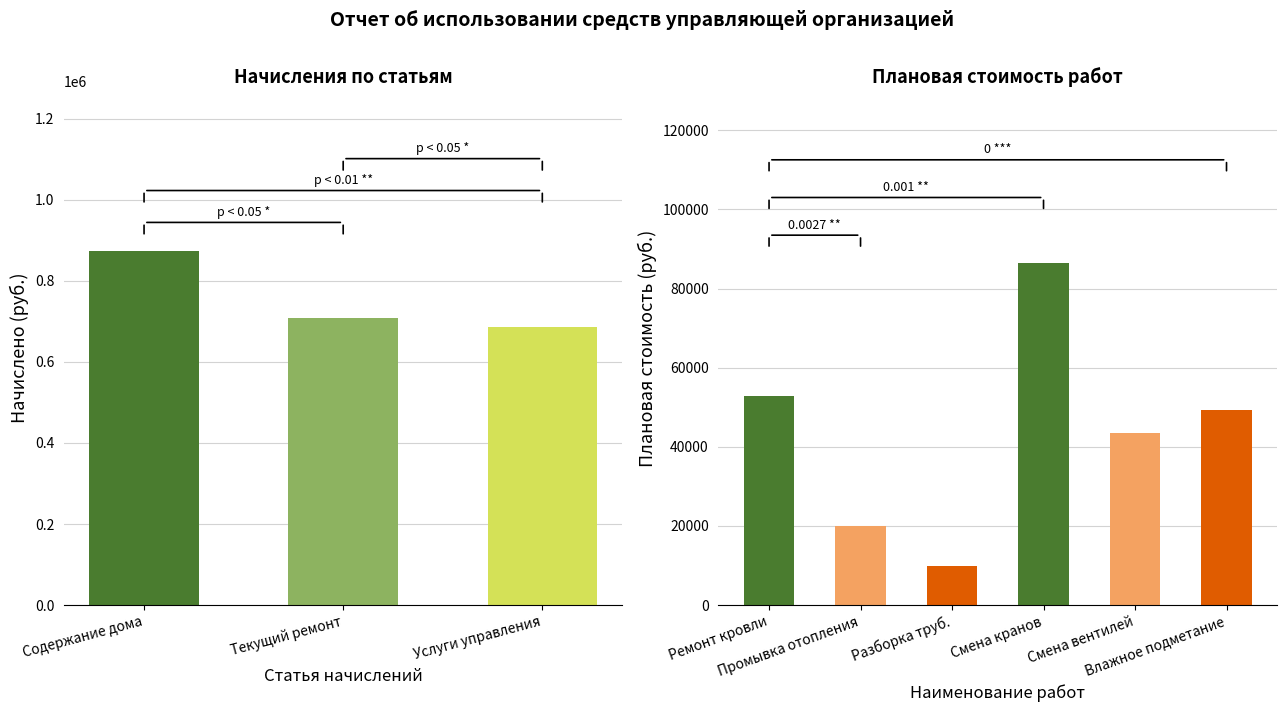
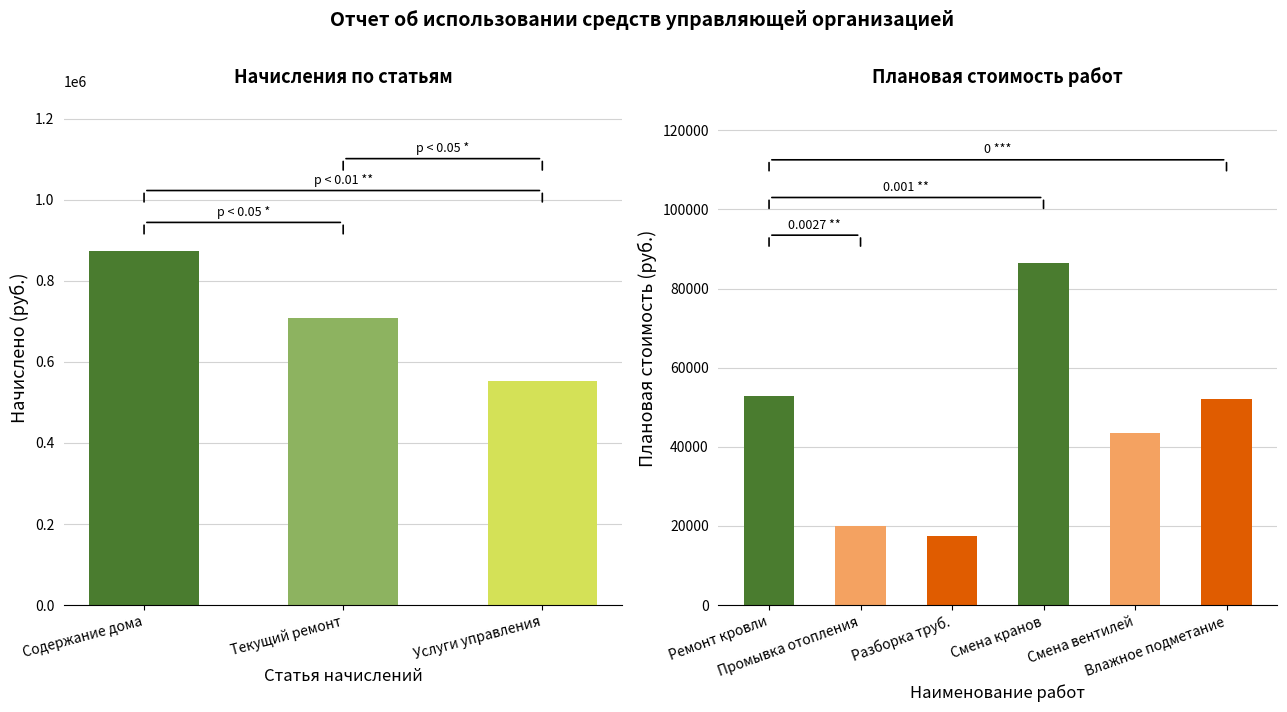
  {
    "Начисления по статьям": {
      "Содержание дома": 870000,
      "Текущий ремонт": 710000,
-     "Услуги управления": 690000
+     "Услуги управления": 550000
    },
    "Плановая стоимость работ": {
      "Ремонт кровли": 53000,
      "Промывка отопления": 20000,
-     "Разборка труб.": 10000,
+     "Разборка труб.": 18000,
      "Смена кранов": 87000,
      "Смена вентилей": 43000,
-     "Влажное подметание": 49000
+     "Влажное подметание": 52000
    }
  }
